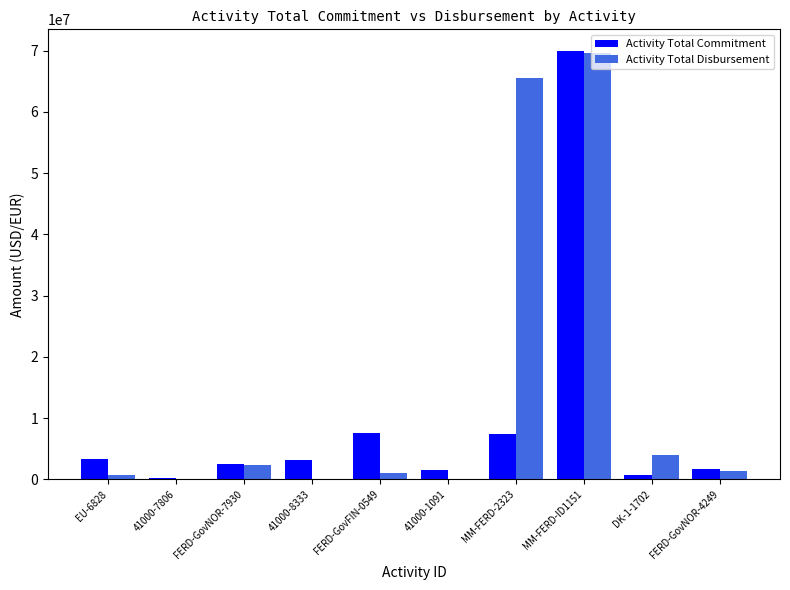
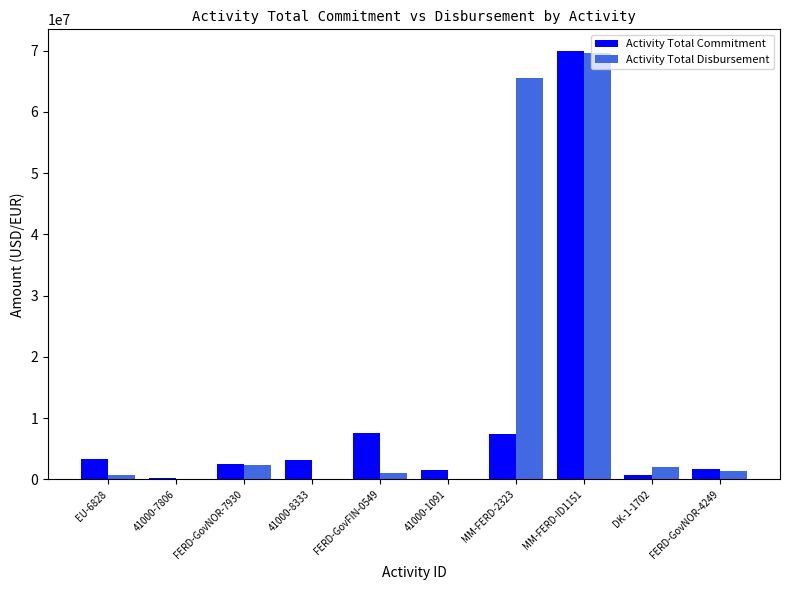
  {
    "Activity Total Commitment": {
      "EU-6828": 3000000,
      "FERD-GovNOR-7930": 2000000,
      "41000-8333": 3000000,
      "FERD-GovFIN-0549": 8000000,
      "41000-1091": 2000000,
      "MM-FERD-2323": 7000000,
      "MM-FERD-ID1151": 70000000,
      "DK-1-1702": 1000000,
      "FERD-GovNOR-4249": 2000000
    },
    "Activity Total Disbursement": {
      "EU-6828": 1000000,
      "FERD-GovNOR-7930": 2000000,
      "41000-8333": 0,
      "FERD-GovFIN-0549": 1000000,
      "41000-1091": 0,
      "MM-FERD-2323": 66000000,
-     "DK-1-1702": 4000000,
+     "DK-1-1702": 2000000,
      "FERD-GovNOR-4249": 1000000
    }
  }
